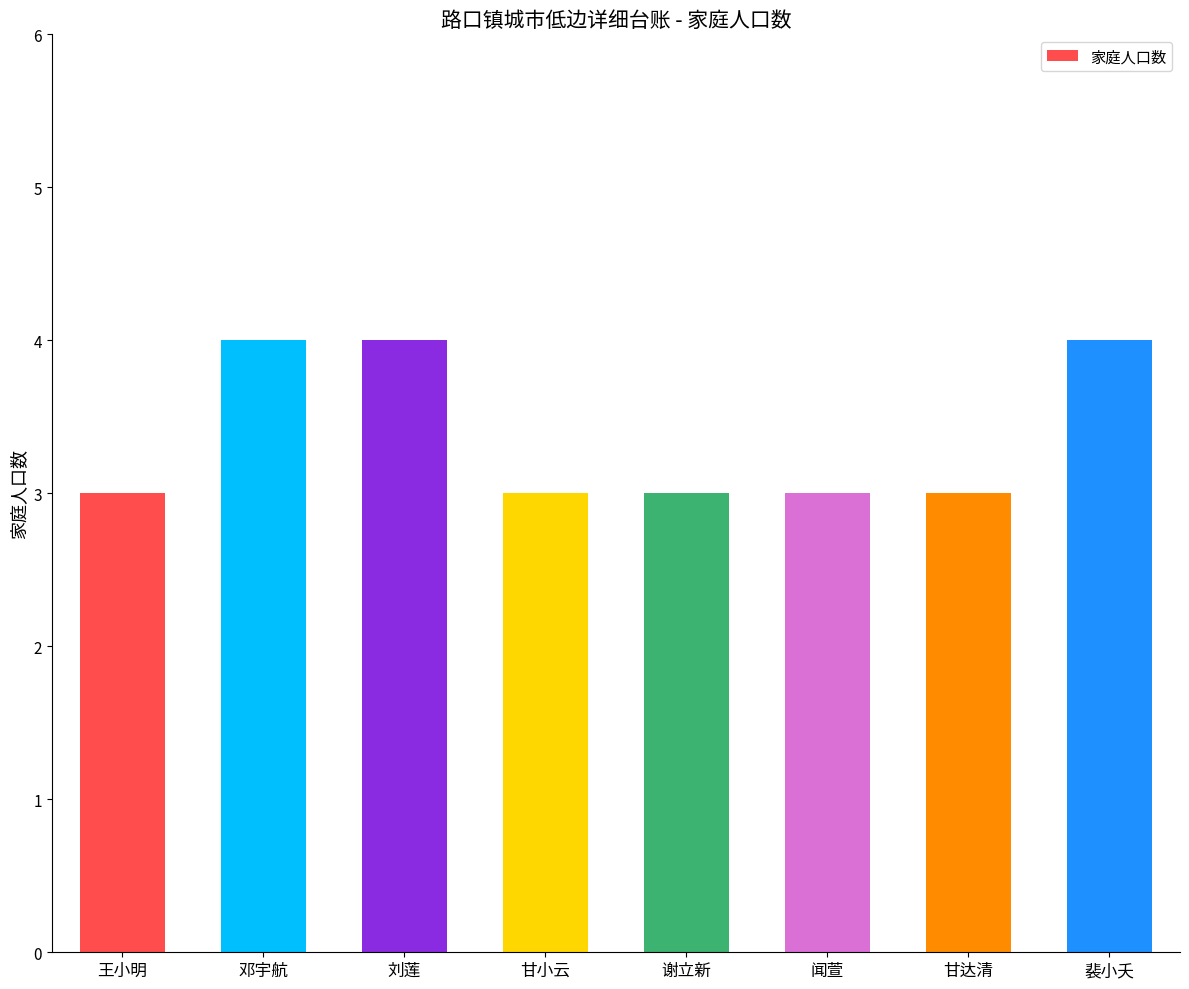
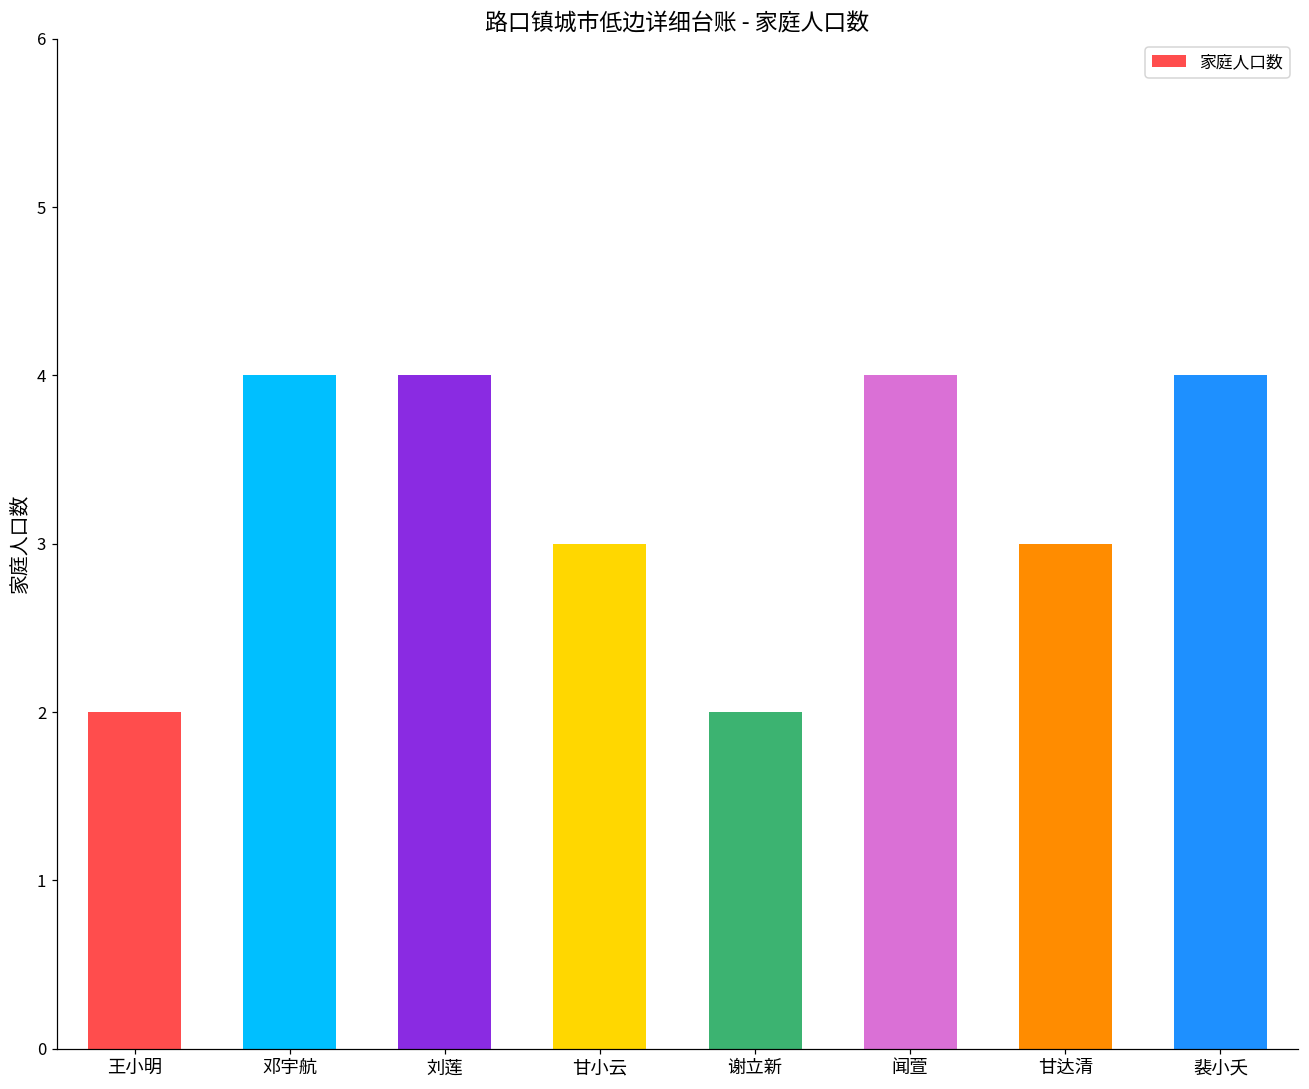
  {
-   "王小明": 3,
+   "王小明": 2,
    "邓宇航": 4,
    "刘莲": 4,
    "甘小云": 3,
-   "谢立新": 3,
-   "闻萱": 3,
+   "谢立新": 2,
+   "闻萱": 4,
    "甘达清": 3,
    "裴小夭": 4
  }
